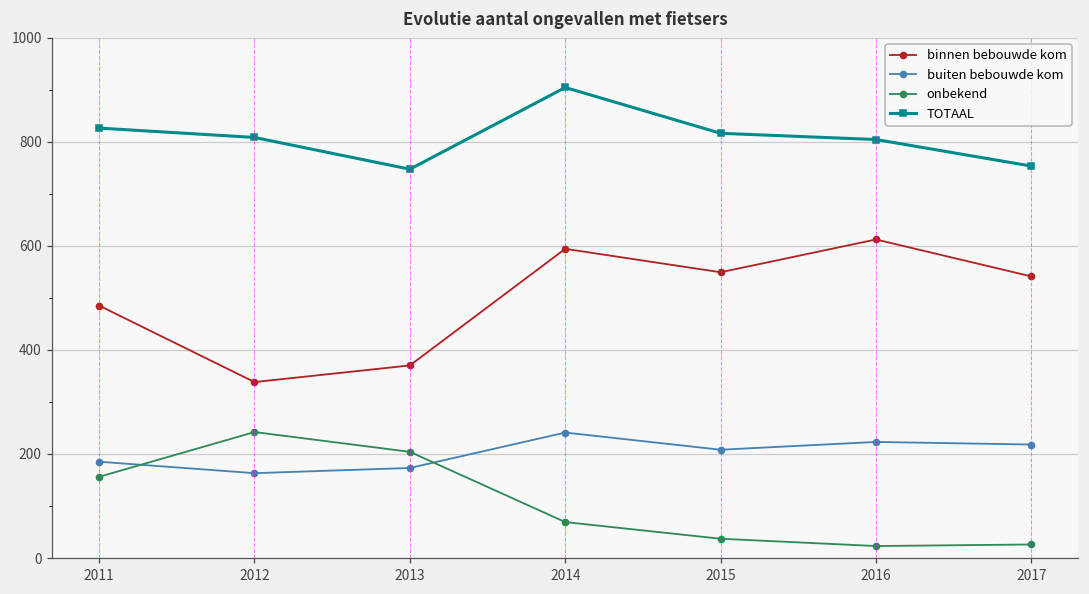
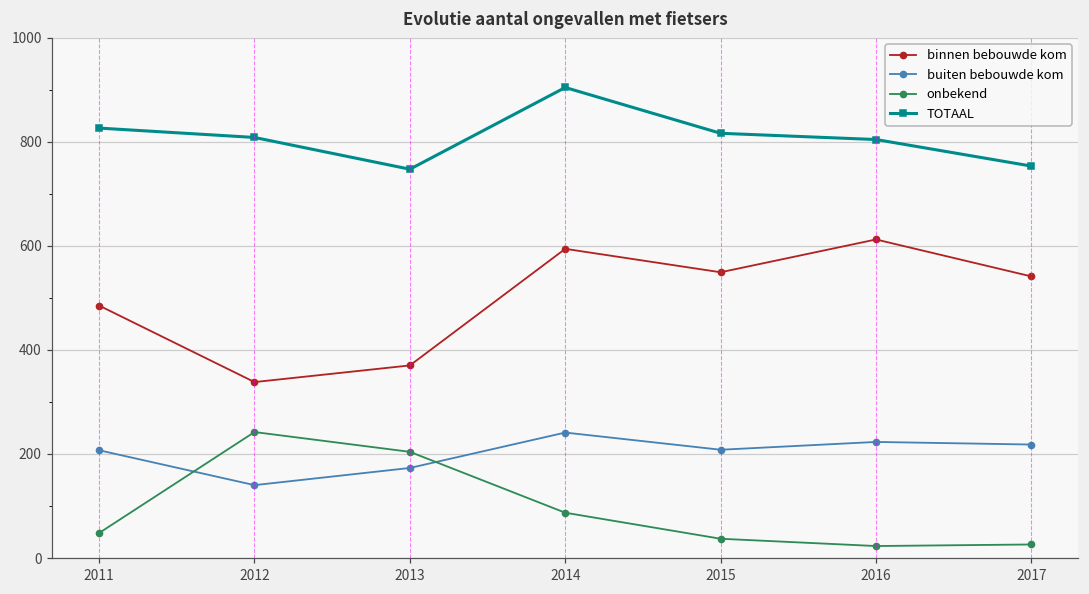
  {
    "binnen bebouwde kom": {
      "2011": 490,
      "2012": 340,
      "2013": 370,
      "2014": 590,
      "2015": 550,
      "2016": 610,
      "2017": 540
    },
    "buiten bebouwde kom": {
-     "2011": 190,
-     "2012": 160,
+     "2011": 210,
+     "2012": 140,
      "2013": 170,
      "2014": 240,
      "2015": 210,
      "2016": 220,
      "2017": 220
    },
    "onbekend": {
-     "2011": 160,
+     "2011": 50,
      "2012": 240,
      "2013": 200,
-     "2014": 70,
+     "2014": 90,
      "2015": 40,
      "2016": 20,
      "2017": 30
    },
    "TOTAAL": {
      "2011": 830,
      "2012": 810,
      "2013": 750,
      "2014": 900,
      "2015": 820,
      "2016": 800,
      "2017": 750
    }
  }
